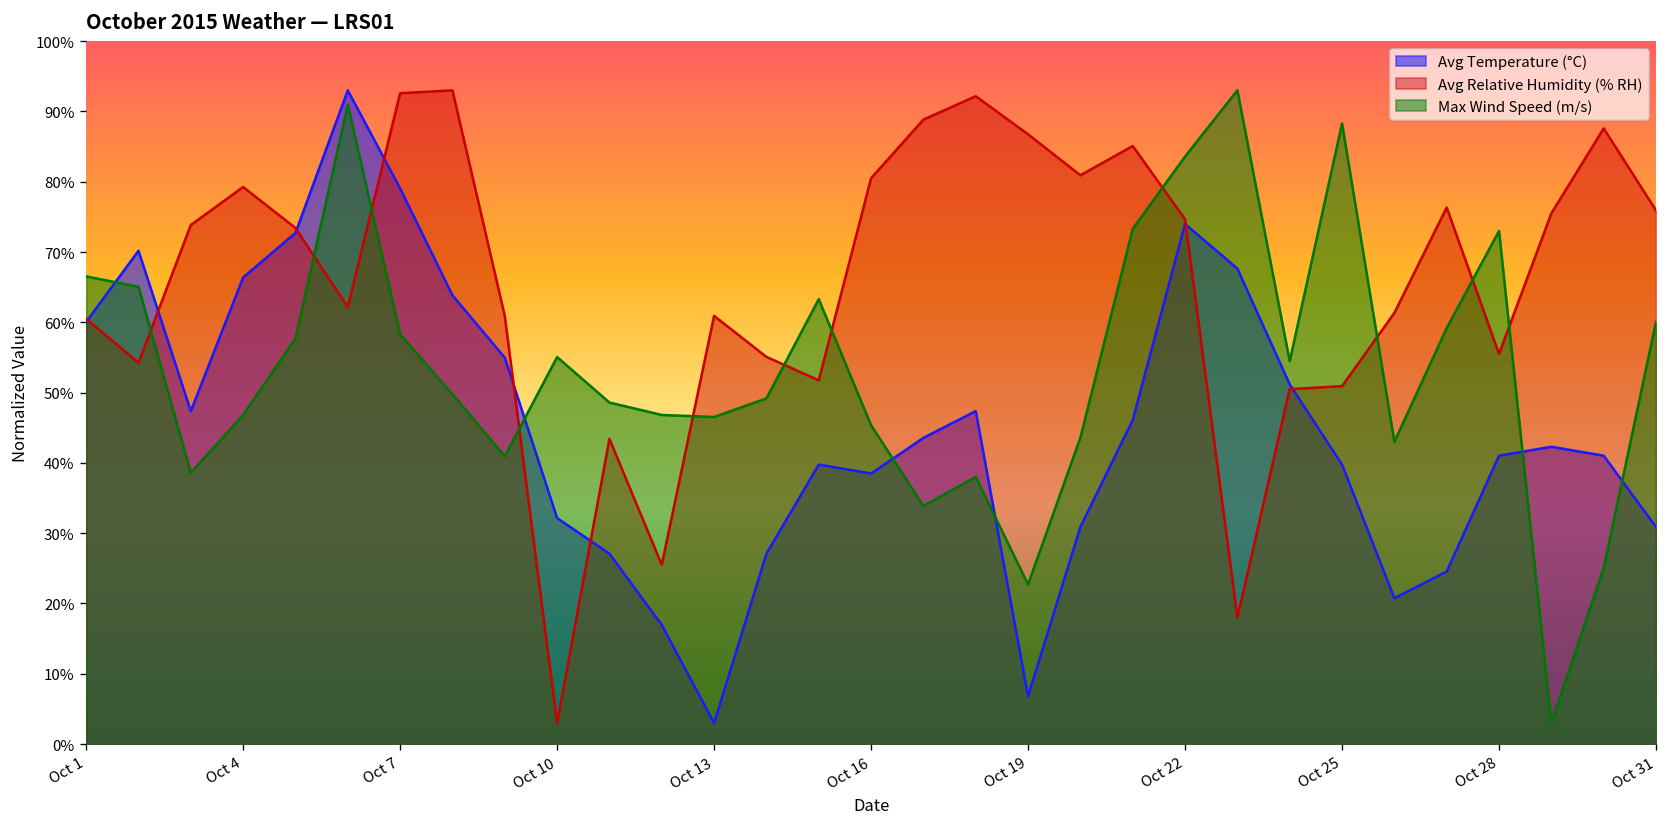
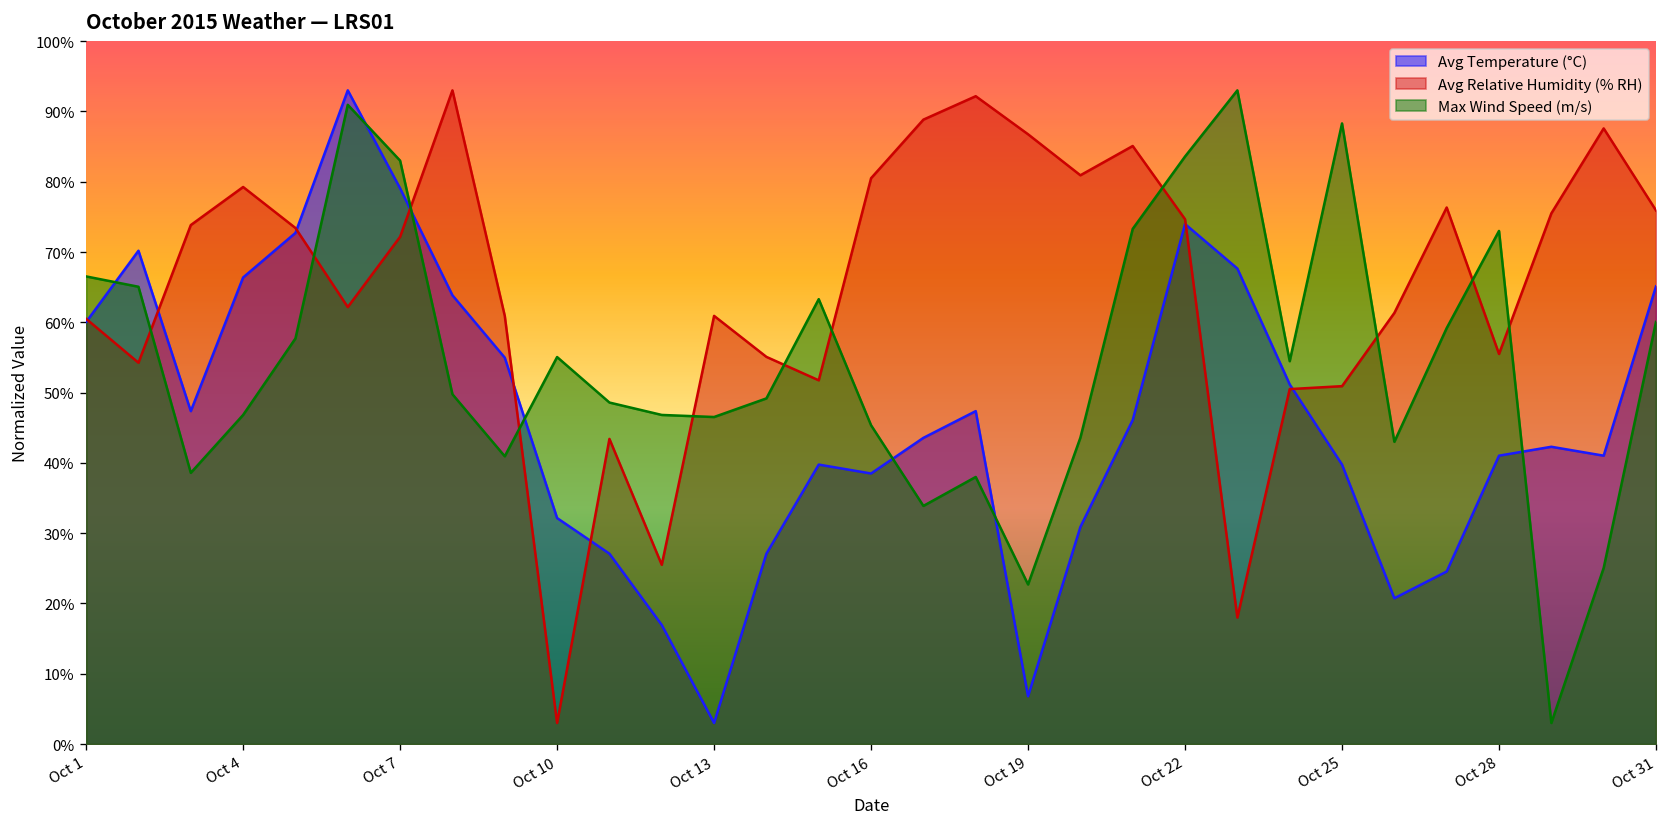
  {
    "Avg Temperature (°C)": {
      "Oct 1": "60%",
      "Oct 4": "66%",
      "Oct 7": "79%",
      "Oct 10": "32%",
      "Oct 13": "3%",
      "Oct 16": "38%",
      "Oct 19": "7%",
      "Oct 22": "74%",
      "Oct 25": "40%",
      "Oct 28": "41%",
-     "Oct 31": "31%"
+     "Oct 31": "65%"
    },
    "Avg Relative Humidity (% RH)": {
      "Oct 1": "61%",
      "Oct 4": "79%",
-     "Oct 7": "93%",
+     "Oct 7": "72%",
      "Oct 10": "3%",
      "Oct 13": "61%",
      "Oct 16": "81%",
      "Oct 19": "87%",
      "Oct 22": "75%",
      "Oct 25": "51%",
      "Oct 28": "55%",
      "Oct 31": "76%"
    },
    "Max Wind Speed (m/s)": {
      "Oct 1": "67%",
      "Oct 4": "47%",
-     "Oct 7": "58%",
+     "Oct 7": "83%",
      "Oct 10": "55%",
      "Oct 13": "47%",
      "Oct 16": "45%",
      "Oct 19": "23%",
      "Oct 22": "84%",
      "Oct 25": "88%",
      "Oct 28": "73%",
      "Oct 31": "60%"
    }
  }
